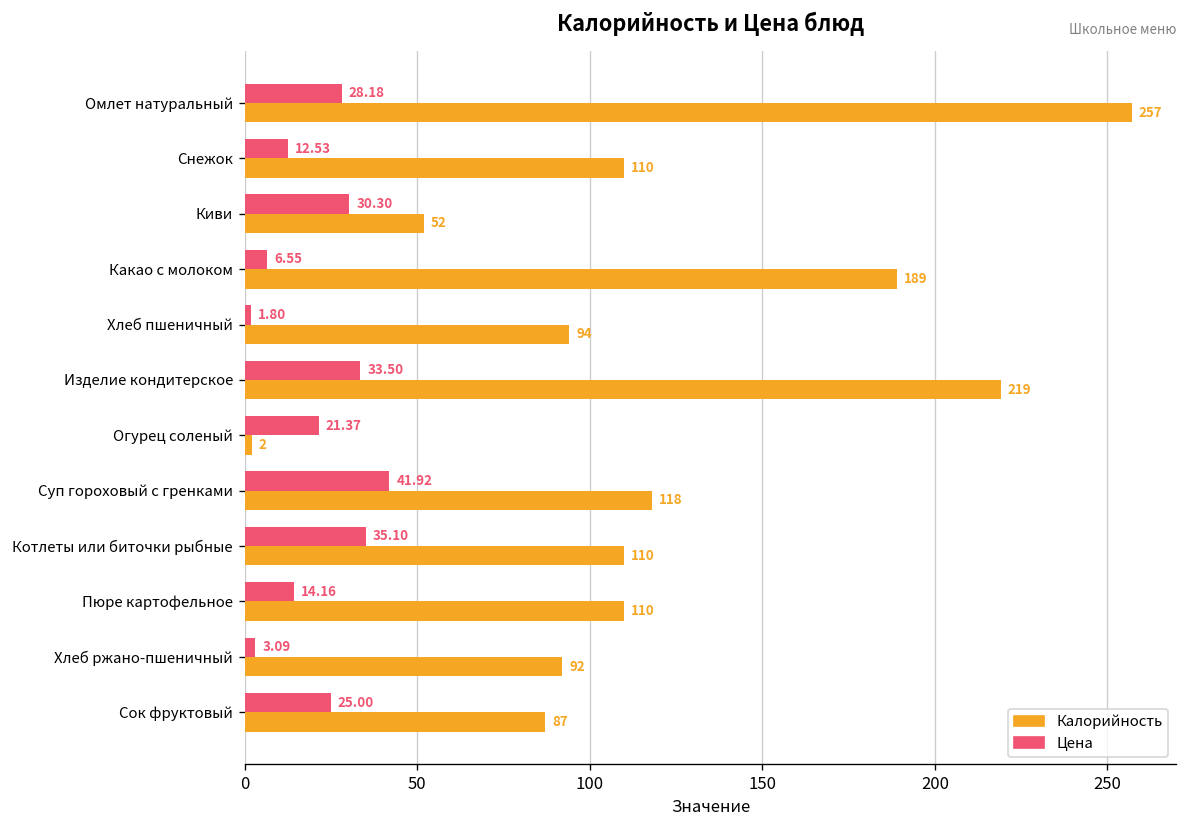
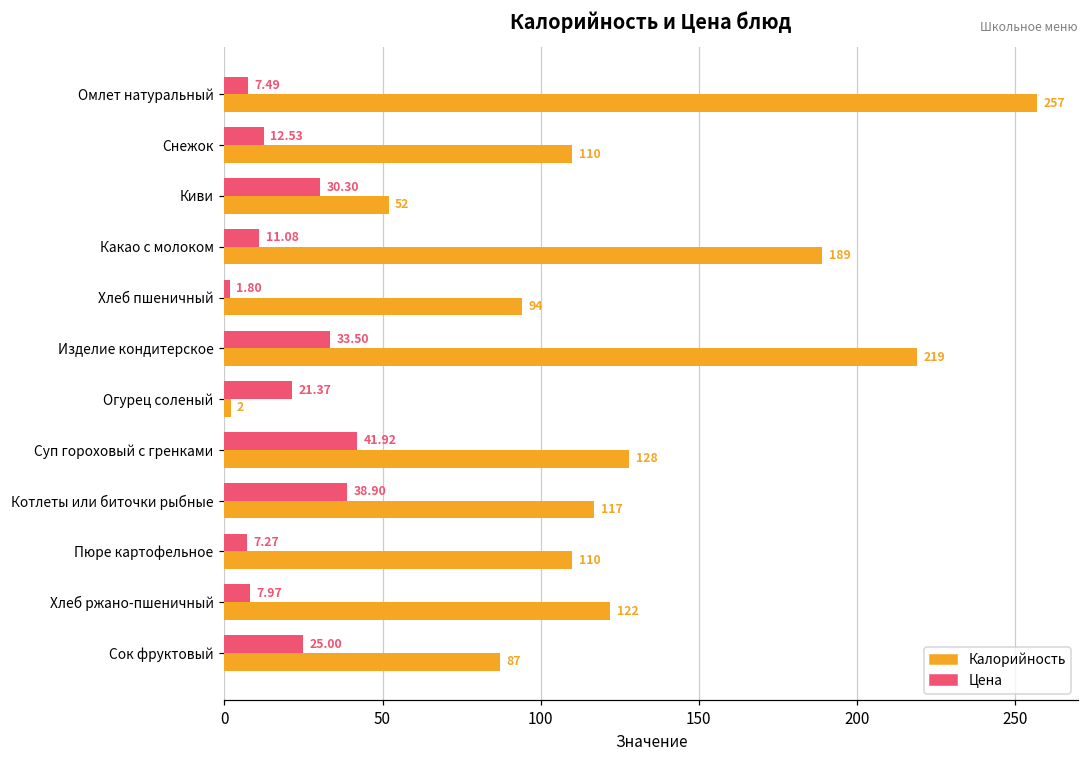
  {
    "Калорийность": {
      "Омлет натуральный": 257,
      "Снежок": 110,
      "Киви": 52,
      "Какао с молоком": 189,
      "Хлеб пшеничный": 94,
      "Изделие кондитерское": 219,
      "Огурец соленый": 2,
-     "Суп гороховый с гренками": 118,
-     "Котлеты или биточки рыбные": 110,
+     "Суп гороховый с гренками": 128,
+     "Котлеты или биточки рыбные": 117,
      "Пюре картофельное": 110,
-     "Хлеб ржано-пшеничный": 92,
+     "Хлеб ржано-пшеничный": 122,
      "Сок фруктовый": 87
    },
    "Цена": {
-     "Омлет натуральный": 28.18,
+     "Омлет натуральный": 7.49,
      "Снежок": 12.53,
      "Киви": 30.30,
-     "Какао с молоком": 6.55,
+     "Какао с молоком": 11.08,
      "Хлеб пшеничный": 1.80,
      "Изделие кондитерское": 33.50,
      "Огурец соленый": 21.37,
      "Суп гороховый с гренками": 41.92,
-     "Котлеты или биточки рыбные": 35.10,
-     "Пюре картофельное": 14.16,
-     "Хлеб ржано-пшеничный": 3.09,
+     "Котлеты или биточки рыбные": 38.90,
+     "Пюре картофельное": 7.27,
+     "Хлеб ржано-пшеничный": 7.97,
      "Сок фруктовый": 25.00
    }
  }
